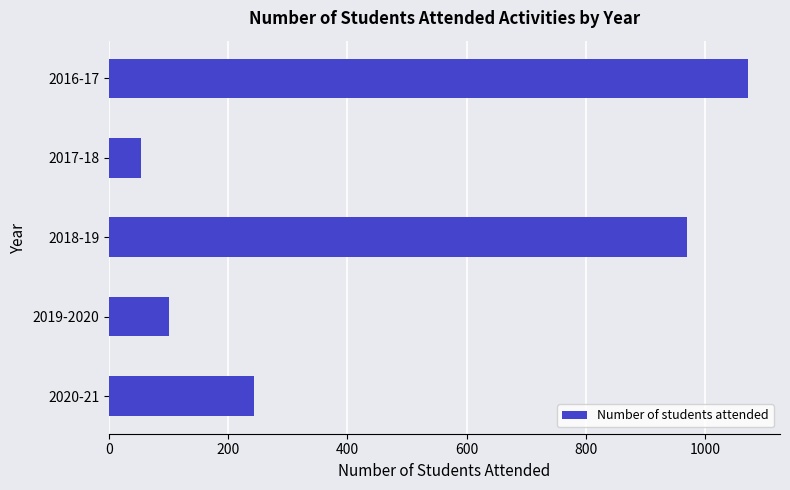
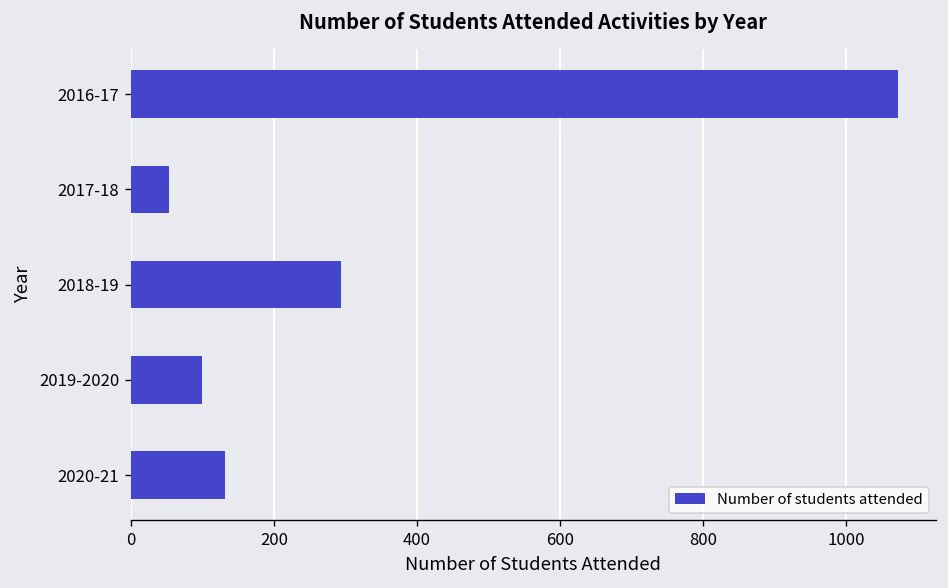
  {
    "2016-17": 1070,
    "2017-18": 50,
-   "2018-19": 970,
+   "2018-19": 290,
    "2019-2020": 100,
-   "2020-21": 240
+   "2020-21": 130
  }
